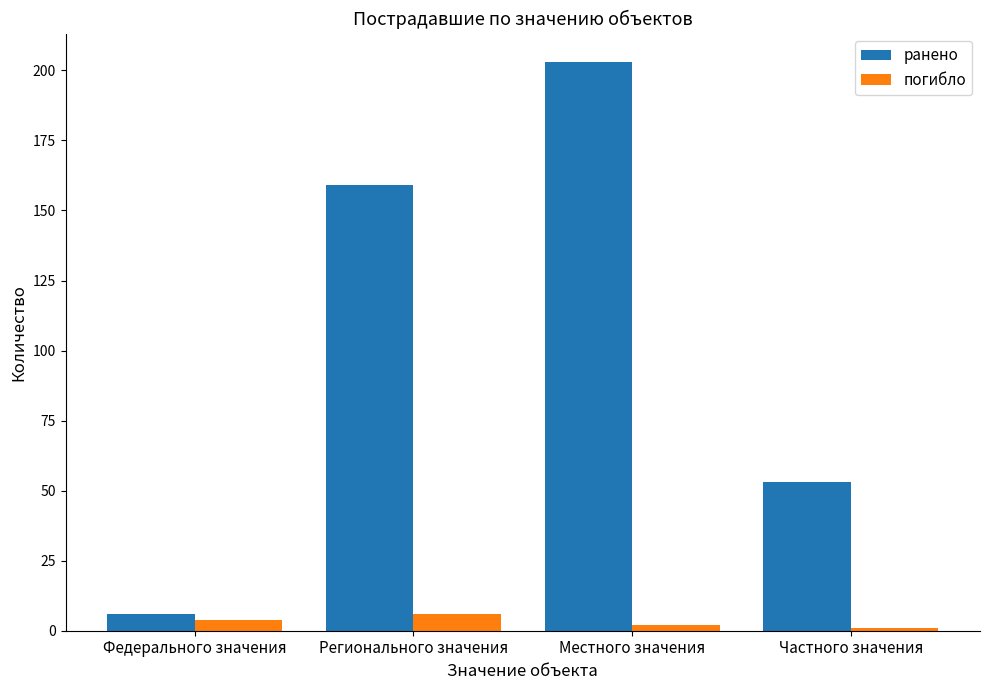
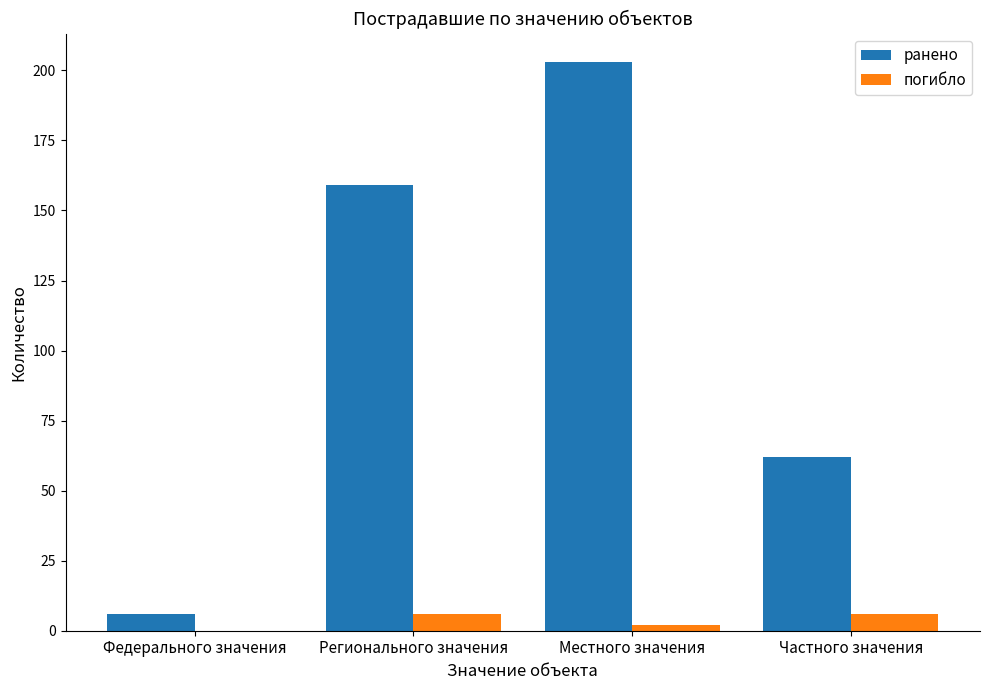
  {
    "ранено": {
      "Федерального значения": 6,
      "Регионального значения": 159,
      "Местного значения": 203,
-     "Частного значения": 53
+     "Частного значения": 62
    },
    "погибло": {
-     "Федерального значения": 4,
+     "Федерального значения": 0,
      "Регионального значения": 6,
      "Местного значения": 2,
-     "Частного значения": 1
+     "Частного значения": 6
    }
  }
